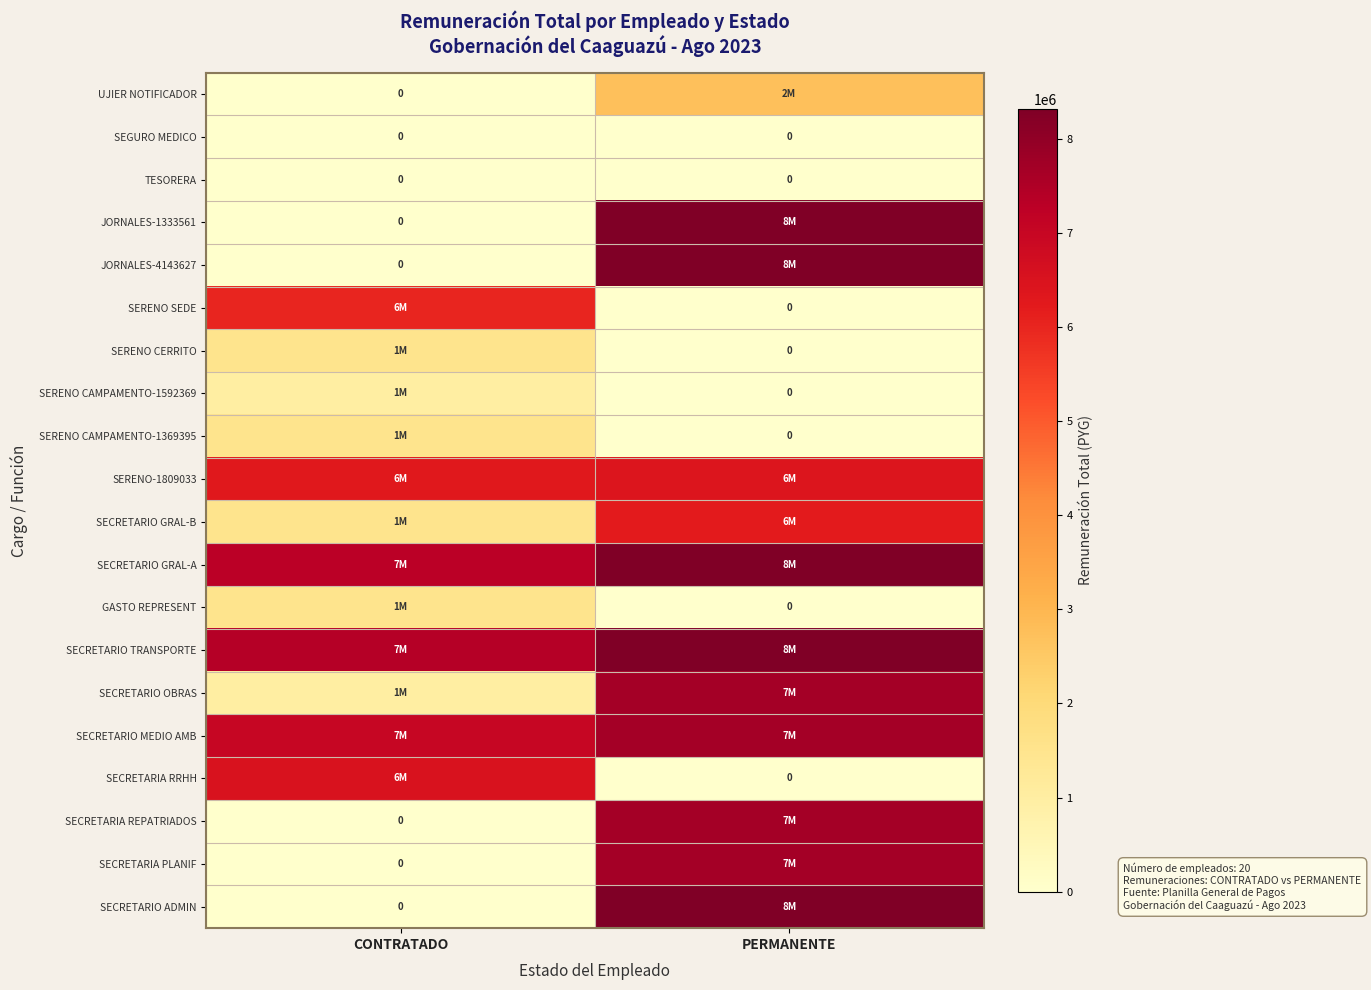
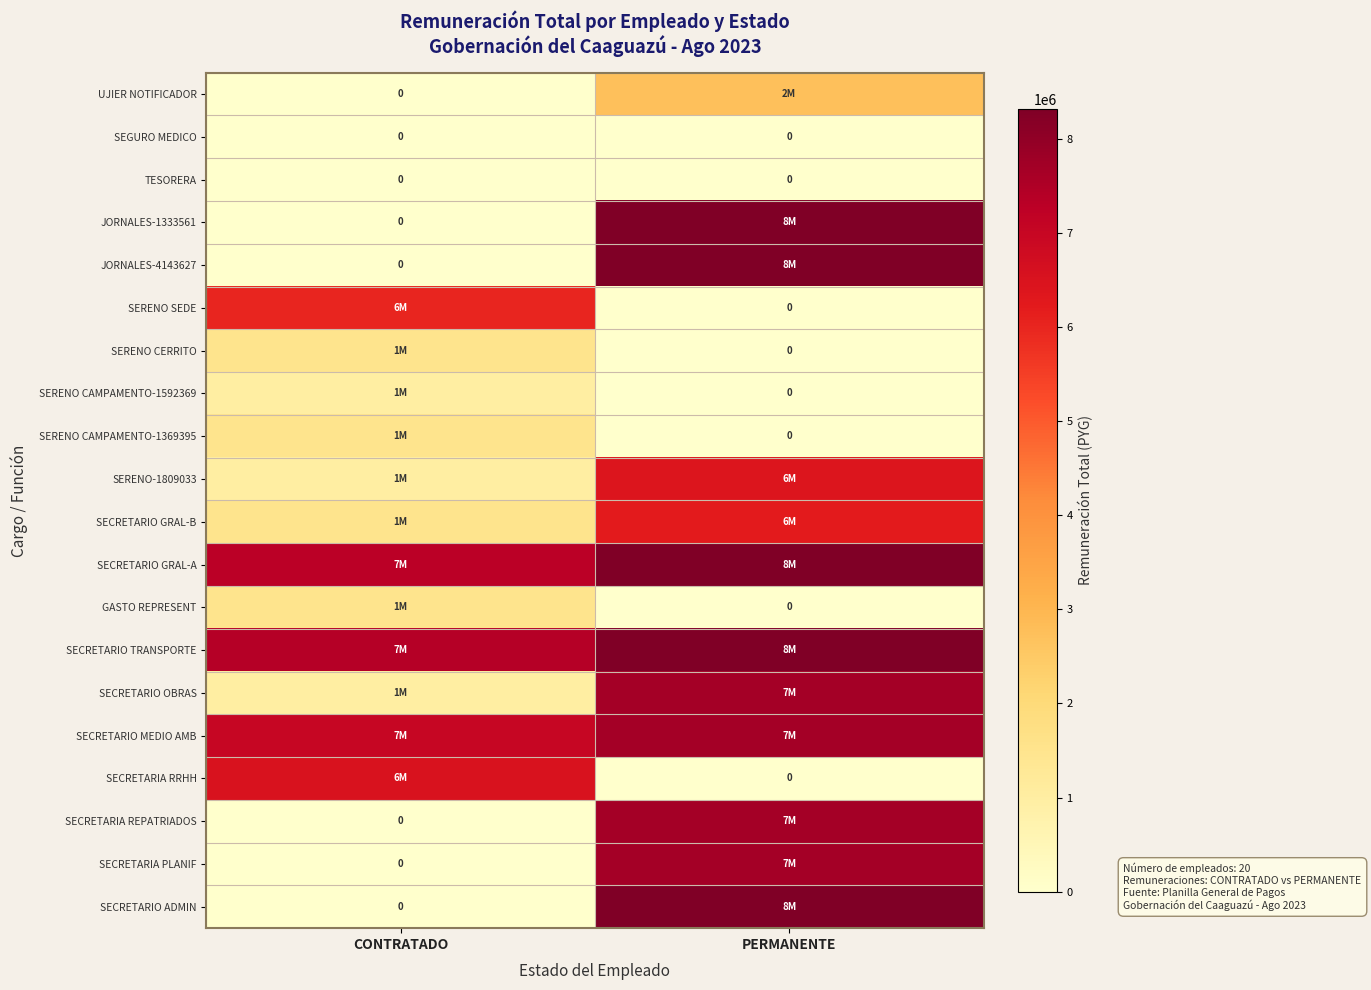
  {
    "UJIER NOTIFICADOR": {
      "CONTRATADO": "0",
      "PERMANENTE": "2M"
    },
    "SEGURO MEDICO": {
      "CONTRATADO": "0",
      "PERMANENTE": "0"
    },
    "TESORERA": {
      "CONTRATADO": "0",
      "PERMANENTE": "0"
    },
    "JORNALES-1333561": {
      "CONTRATADO": "0",
      "PERMANENTE": "8M"
    },
    "JORNALES-4143627": {
      "CONTRATADO": "0",
      "PERMANENTE": "8M"
    },
    "SERENO SEDE": {
      "CONTRATADO": "6M",
      "PERMANENTE": "0"
    },
    "SERENO CERRITO": {
      "CONTRATADO": "1M",
      "PERMANENTE": "0"
    },
    "SERENO CAMPAMENTO-1592369": {
      "CONTRATADO": "1M",
      "PERMANENTE": "0"
    },
    "SERENO CAMPAMENTO-1369395": {
      "CONTRATADO": "1M",
      "PERMANENTE": "0"
    },
    "SERENO-1809033": {
-     "CONTRATADO": "6M",
+     "CONTRATADO": "1M",
      "PERMANENTE": "6M"
    },
    "SECRETARIO GRAL-B": {
      "CONTRATADO": "1M",
      "PERMANENTE": "6M"
    },
    "SECRETARIO GRAL-A": {
      "CONTRATADO": "7M",
      "PERMANENTE": "8M"
    },
    "GASTO REPRESENT": {
      "CONTRATADO": "1M",
      "PERMANENTE": "0"
    },
    "SECRETARIO TRANSPORTE": {
      "CONTRATADO": "7M",
      "PERMANENTE": "8M"
    },
    "SECRETARIO OBRAS": {
      "CONTRATADO": "1M",
      "PERMANENTE": "7M"
    },
    "SECRETARIO MEDIO AMB": {
      "CONTRATADO": "7M",
      "PERMANENTE": "7M"
    },
    "SECRETARIA RRHH": {
      "CONTRATADO": "6M",
      "PERMANENTE": "0"
    },
    "SECRETARIA REPATRIADOS": {
      "CONTRATADO": "0",
      "PERMANENTE": "7M"
    },
    "SECRETARIA PLANIF": {
      "CONTRATADO": "0",
      "PERMANENTE": "7M"
    },
    "SECRETARIO ADMIN": {
      "CONTRATADO": "0",
      "PERMANENTE": "8M"
    }
  }
